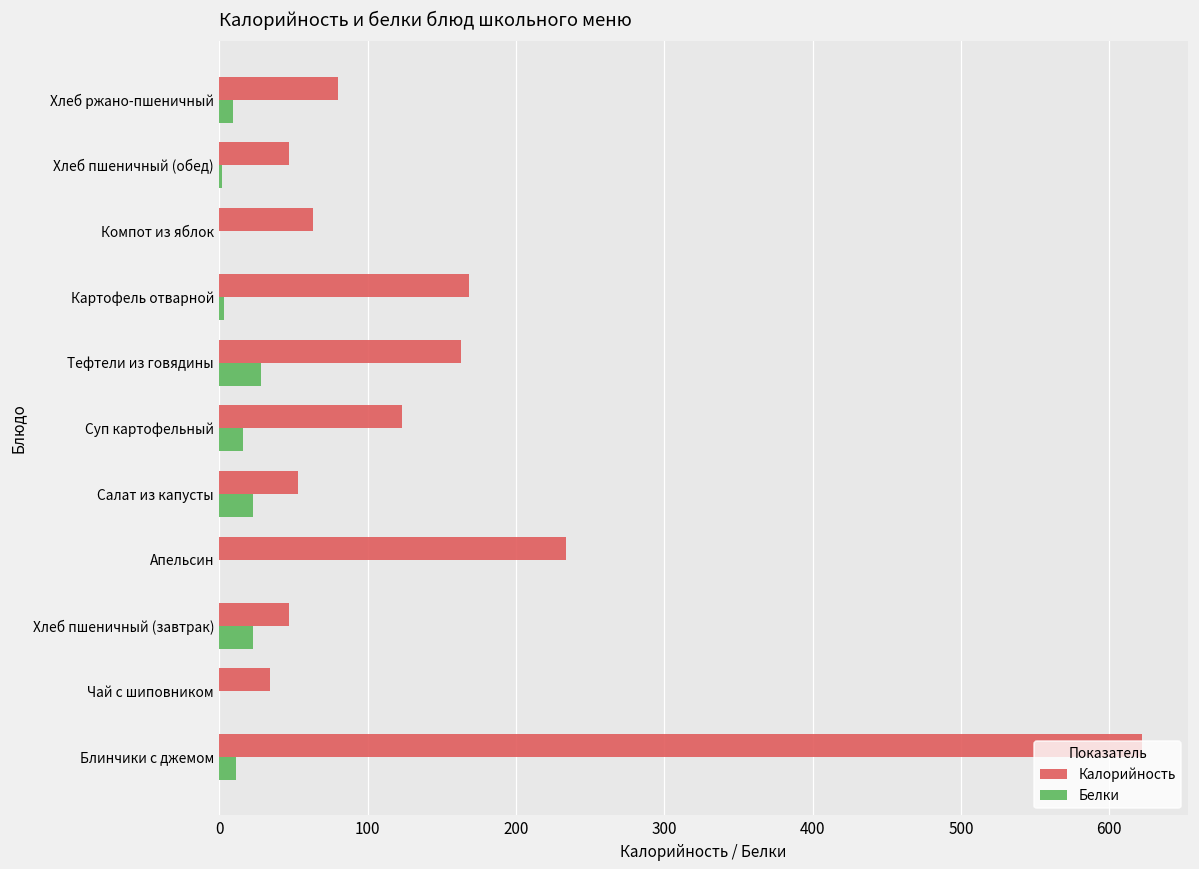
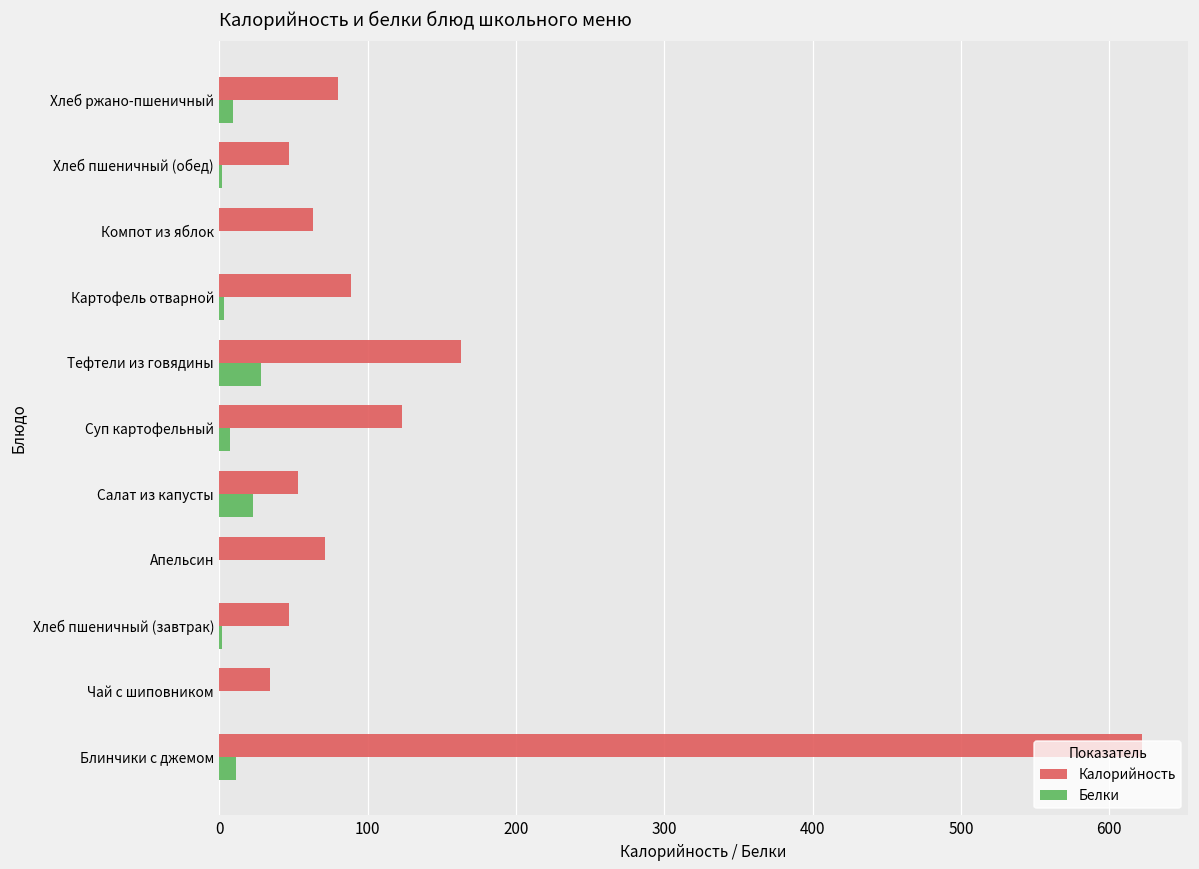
  {
    "Калорийность": {
      "Хлеб ржано-пшеничный": 80,
      "Хлеб пшеничный (обед)": 47,
      "Компот из яблок": 63,
-     "Картофель отварной": 168,
+     "Картофель отварной": 89,
      "Тефтели из говядины": 163,
      "Суп картофельный": 123,
      "Салат из капусты": 53,
-     "Апельсин": 234,
+     "Апельсин": 71,
      "Хлеб пшеничный (завтрак)": 47,
      "Чай с шиповником": 34
    },
    "Белки": {
      "Хлеб ржано-пшеничный": 9,
      "Хлеб пшеничный (обед)": 2,
      "Компот из яблок": 0,
      "Картофель отварной": 3,
      "Тефтели из говядины": 28,
-     "Суп картофельный": 16,
+     "Суп картофельный": 7,
      "Салат из капусты": 23,
      "Апельсин": 0,
-     "Хлеб пшеничный (завтрак)": 23,
+     "Хлеб пшеничный (завтрак)": 2,
      "Чай с шиповником": 0,
      "Блинчики с джемом": 11
    }
  }
